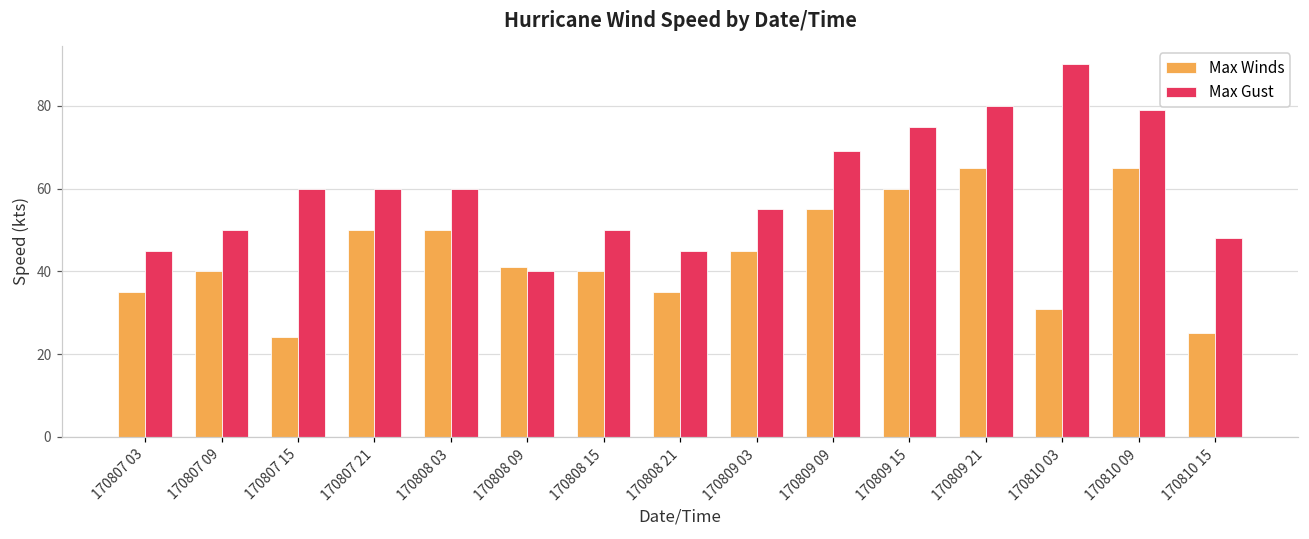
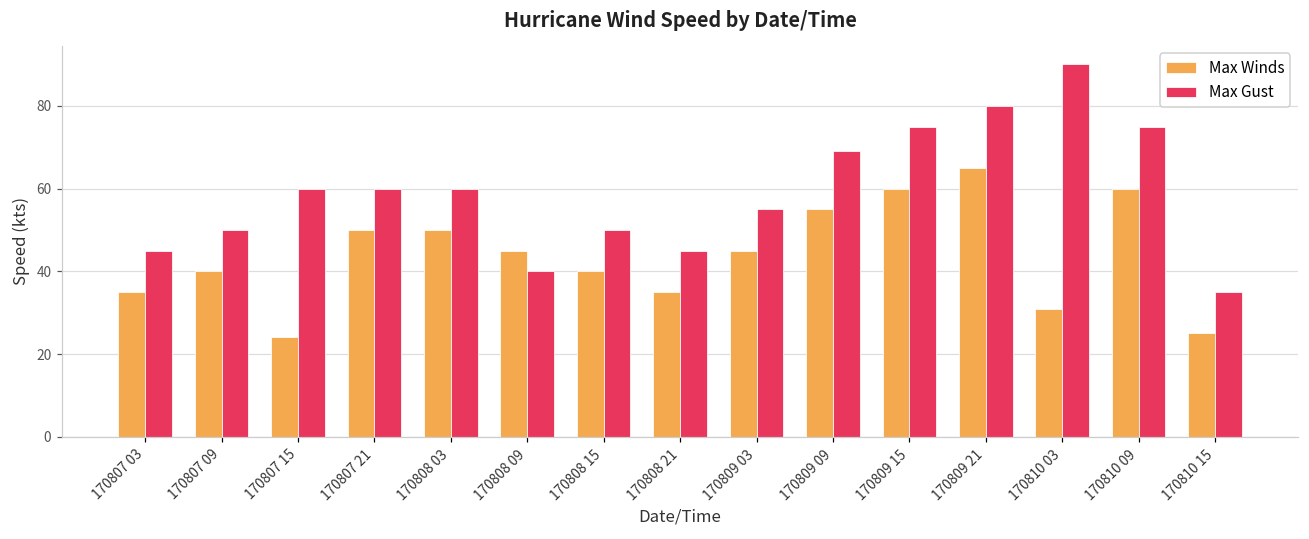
  {
    "Max Winds": {
      "170807 03": 35,
      "170807 09": 40,
      "170807 15": 24,
      "170807 21": 50,
      "170808 03": 50,
-     "170808 09": 41,
+     "170808 09": 45,
      "170808 15": 40,
      "170808 21": 35,
      "170809 03": 45,
      "170809 09": 55,
      "170809 15": 60,
      "170809 21": 65,
      "170810 03": 31,
-     "170810 09": 65,
+     "170810 09": 60,
      "170810 15": 25
    },
    "Max Gust": {
      "170807 03": 45,
      "170807 09": 50,
      "170807 15": 60,
      "170807 21": 60,
      "170808 03": 60,
      "170808 09": 40,
      "170808 15": 50,
      "170808 21": 45,
      "170809 03": 55,
      "170809 09": 69,
      "170809 15": 75,
      "170809 21": 80,
      "170810 03": 90,
-     "170810 09": 79,
-     "170810 15": 48
+     "170810 09": 75,
+     "170810 15": 35
    }
  }
